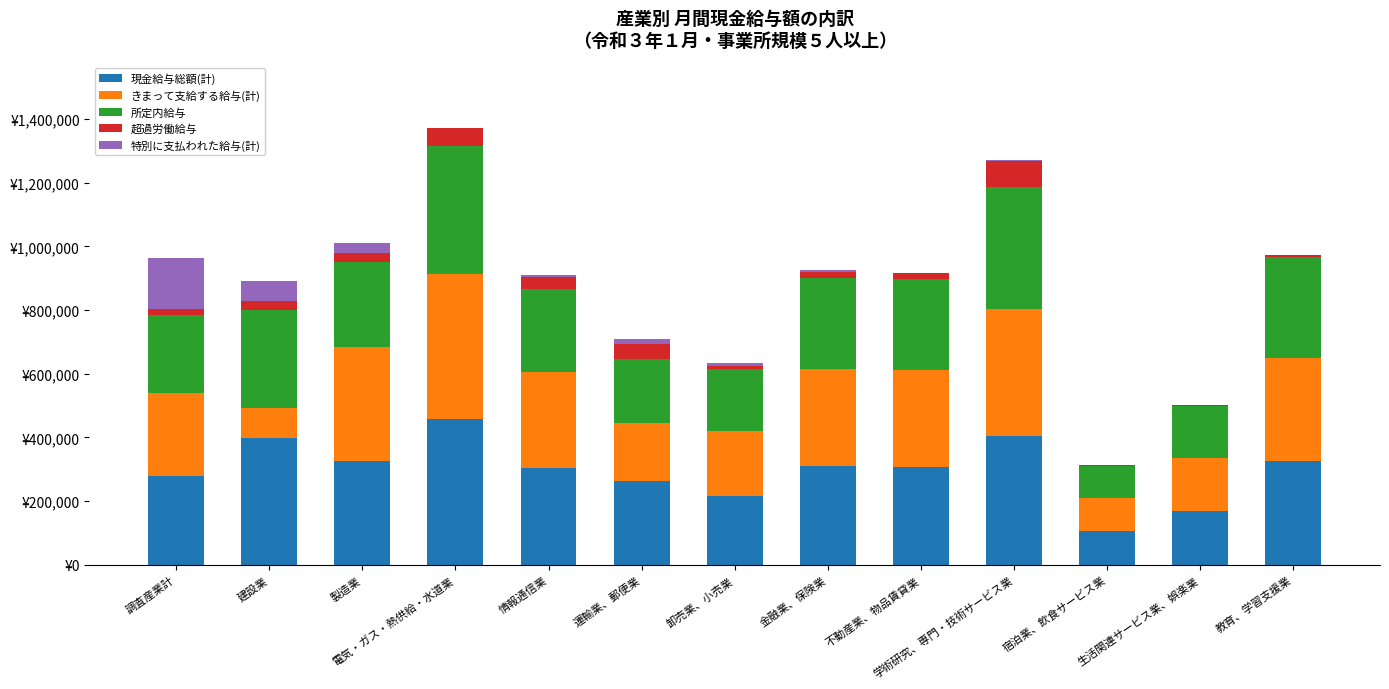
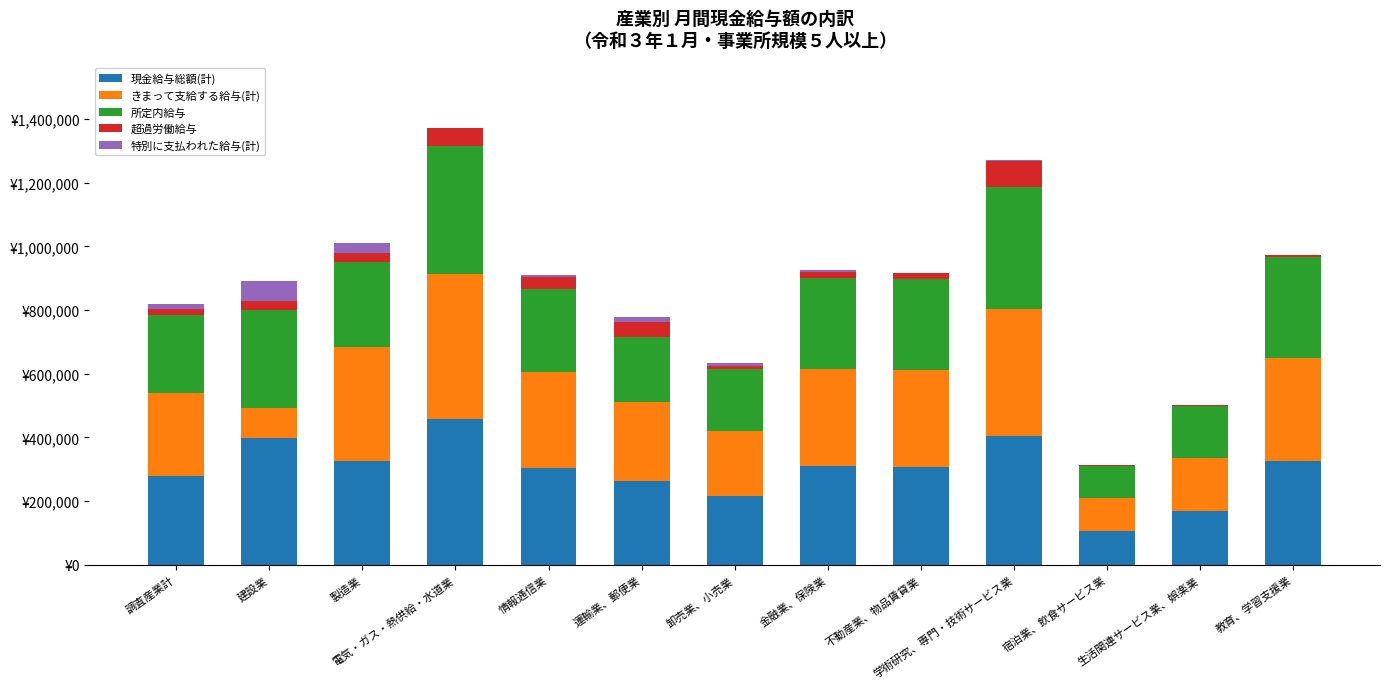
  {
    "現金給与総額(計)": {
      "調査産業計": "¥280,000",
      "建設業": "¥400,000",
      "製造業": "¥330,000",
      "電気・ガス・熱供給・水道業": "¥460,000",
      "情報通信業": "¥310,000",
      "運輸業、郵便業": "¥260,000",
      "卸売業、小売業": "¥210,000",
      "金融業、保険業": "¥310,000",
      "不動産業、物品賃貸業": "¥310,000",
      "学術研究、専門・技術サービス業": "¥400,000",
      "宿泊業、飲食サービス業": "¥100,000",
      "生活関連サービス業、娯楽業": "¥170,000",
      "教育、学習支援業": "¥320,000"
    },
    "きまって支給する給与(計)": {
      "調査産業計": "¥260,000",
      "建設業": "¥90,000",
      "製造業": "¥360,000",
      "電気・ガス・熱供給・水道業": "¥460,000",
      "情報通信業": "¥300,000",
-     "運輸業、郵便業": "¥180,000",
+     "運輸業、郵便業": "¥250,000",
      "卸売業、小売業": "¥200,000",
      "金融業、保険業": "¥300,000",
      "不動産業、物品賃貸業": "¥300,000",
      "学術研究、専門・技術サービス業": "¥400,000",
      "宿泊業、飲食サービス業": "¥100,000",
      "生活関連サービス業、娯楽業": "¥170,000",
      "教育、学習支援業": "¥320,000"
    },
    "所定内給与": {
      "調査産業計": "¥240,000",
      "建設業": "¥310,000",
      "製造業": "¥270,000",
      "電気・ガス・熱供給・水道業": "¥400,000",
      "情報通信業": "¥260,000",
      "運輸業、郵便業": "¥200,000",
      "卸売業、小売業": "¥200,000",
      "金融業、保険業": "¥290,000",
      "不動産業、物品賃貸業": "¥290,000",
      "学術研究、専門・技術サービス業": "¥380,000",
      "宿泊業、飲食サービス業": "¥100,000",
      "生活関連サービス業、娯楽業": "¥160,000",
      "教育、学習支援業": "¥320,000"
    },
    "超過労働給与": {
      "調査産業計": "¥20,000",
      "建設業": "¥30,000",
      "製造業": "¥30,000",
      "電気・ガス・熱供給・水道業": "¥60,000",
      "情報通信業": "¥40,000",
      "運輸業、郵便業": "¥50,000",
      "卸売業、小売業": "¥10,000",
      "金融業、保険業": "¥20,000",
      "不動産業、物品賃貸業": "¥20,000",
      "学術研究、専門・技術サービス業": "¥80,000"
    },
    "特別に支払われた給与(計)": {
-     "調査産業計": "¥160,000",
+     "調査産業計": "¥20,000",
      "建設業": "¥60,000",
      "製造業": "¥30,000",
      "電気・ガス・熱供給・水道業": "¥0",
      "運輸業、郵便業": "¥20,000",
      "卸売業、小売業": "¥10,000",
      "教育、学習支援業": "¥0"
    }
  }
